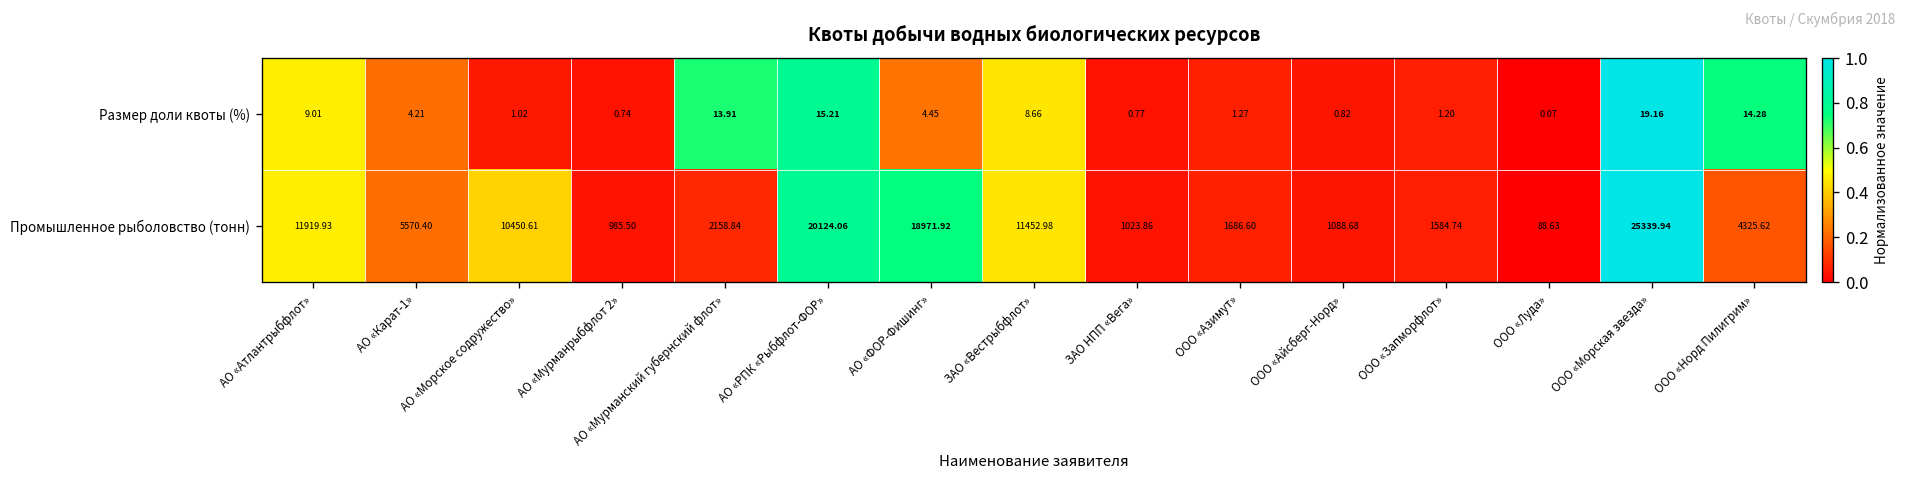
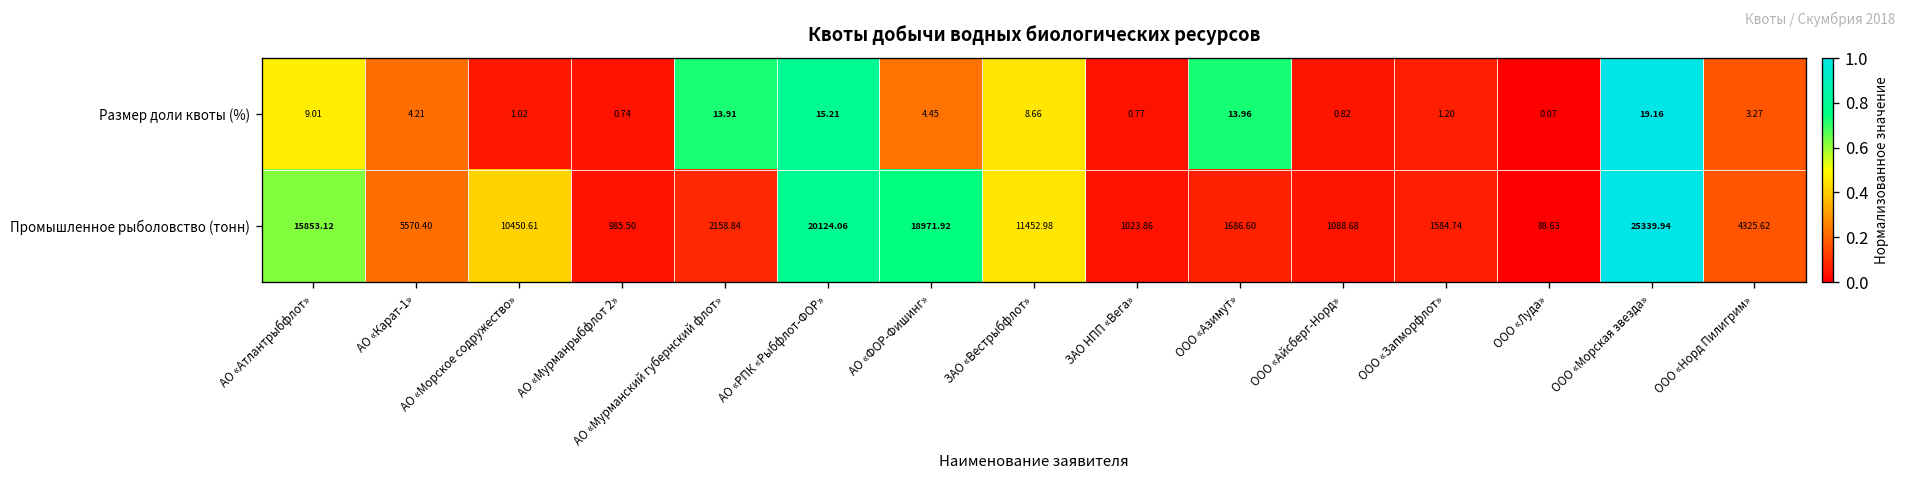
  {
    "Размер доли квоты (%)": {
      "АО «Атлантрыбфлот»": 9.01,
      "АО «Карат-1»": 4.21,
      "АО «Морское содружество»": 1.02,
      "АО «Мурманрыбфлот 2»": 0.74,
      "АО «Мурманский губернский флот»": 13.91,
      "АО «РПК «Рыбфлот-ФОР»": 15.21,
      "АО «ФОР-Фишинг»": 4.45,
      "ЗАО «Вестрыбфлот»": 8.66,
      "ЗАО НПП «Вега»": 0.77,
-     "ООО «Азимут»": 1.27,
+     "ООО «Азимут»": 13.96,
      "ООО «Айсберг-Норд»": 0.82,
      "ООО «Запморфлот»": 1.20,
      "ООО «Луда»": 0.07,
      "ООО «Морская звезда»": 19.16,
-     "ООО «Норд Пилигрим»": 14.28
+     "ООО «Норд Пилигрим»": 3.27
    },
    "Промышленное рыболовство (тонн)": {
-     "АО «Атлантрыбфлот»": 11919.93,
+     "АО «Атлантрыбфлот»": 15853.12,
      "АО «Карат-1»": 5570.40,
      "АО «Морское содружество»": 10450.61,
      "АО «Мурманрыбфлот 2»": 985.50,
      "АО «Мурманский губернский флот»": 2158.84,
      "АО «РПК «Рыбфлот-ФОР»": 20124.06,
      "АО «ФОР-Фишинг»": 18971.92,
      "ЗАО «Вестрыбфлот»": 11452.98,
      "ЗАО НПП «Вега»": 1023.86,
      "ООО «Азимут»": 1686.60,
      "ООО «Айсберг-Норд»": 1088.68,
      "ООО «Запморфлот»": 1584.74,
      "ООО «Луда»": 88.63,
      "ООО «Морская звезда»": 25339.94,
      "ООО «Норд Пилигрим»": 4325.62
    }
  }
